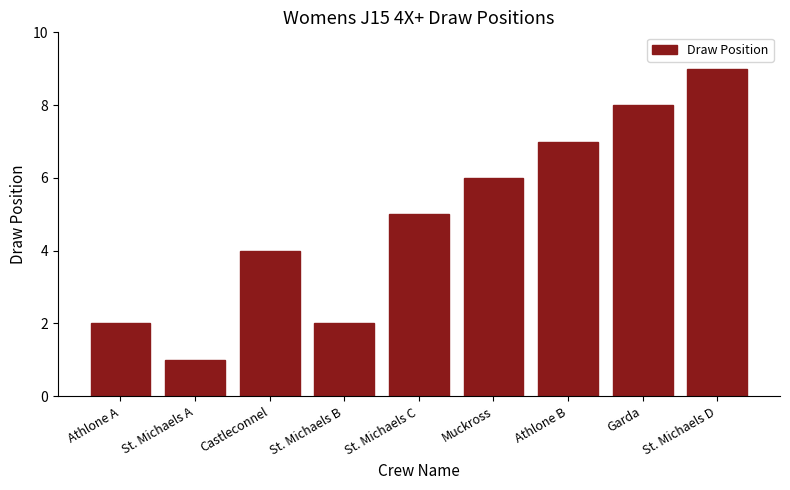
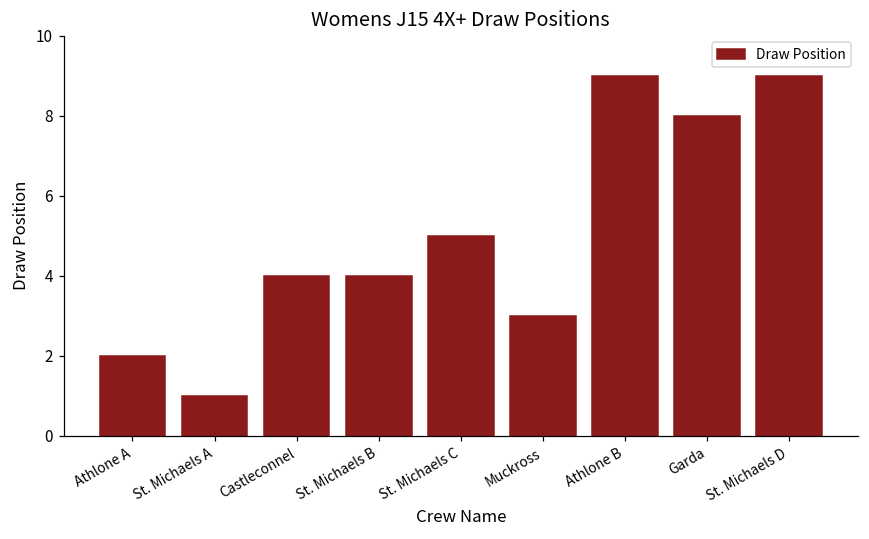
  {
    "Athlone A": 2,
    "St. Michaels A": 1,
    "Castleconnel": 4,
-   "St. Michaels B": 2,
+   "St. Michaels B": 4,
    "St. Michaels C": 5,
-   "Muckross": 6,
-   "Athlone B": 7,
+   "Muckross": 3,
+   "Athlone B": 9,
    "Garda": 8,
    "St. Michaels D": 9
  }
